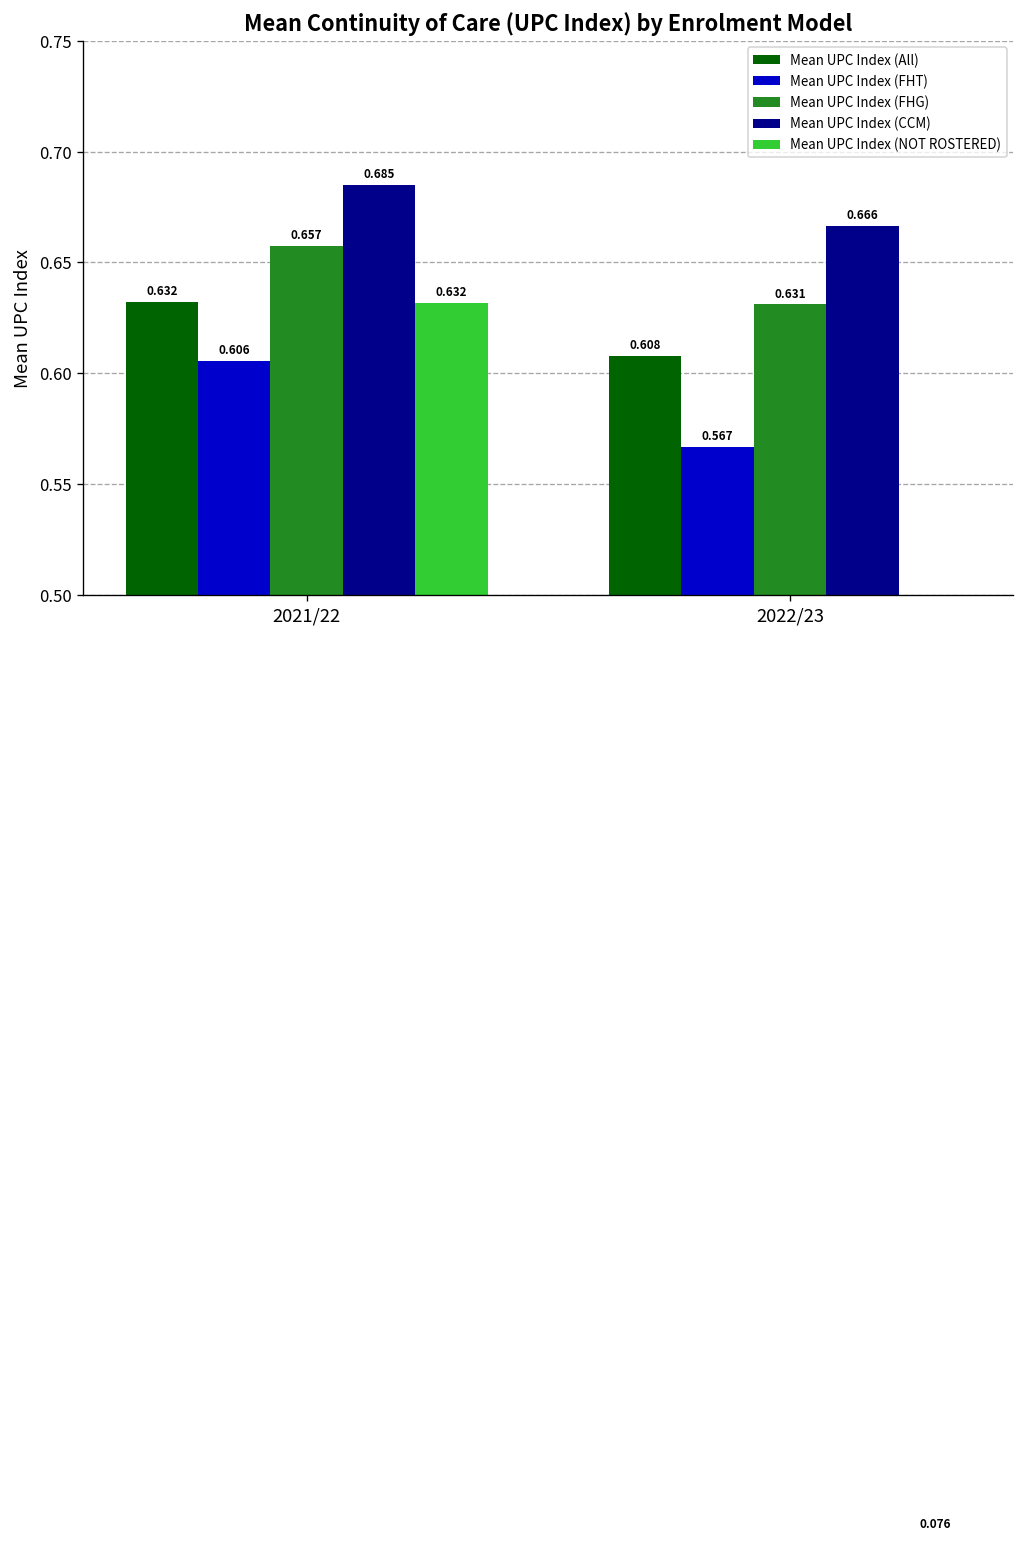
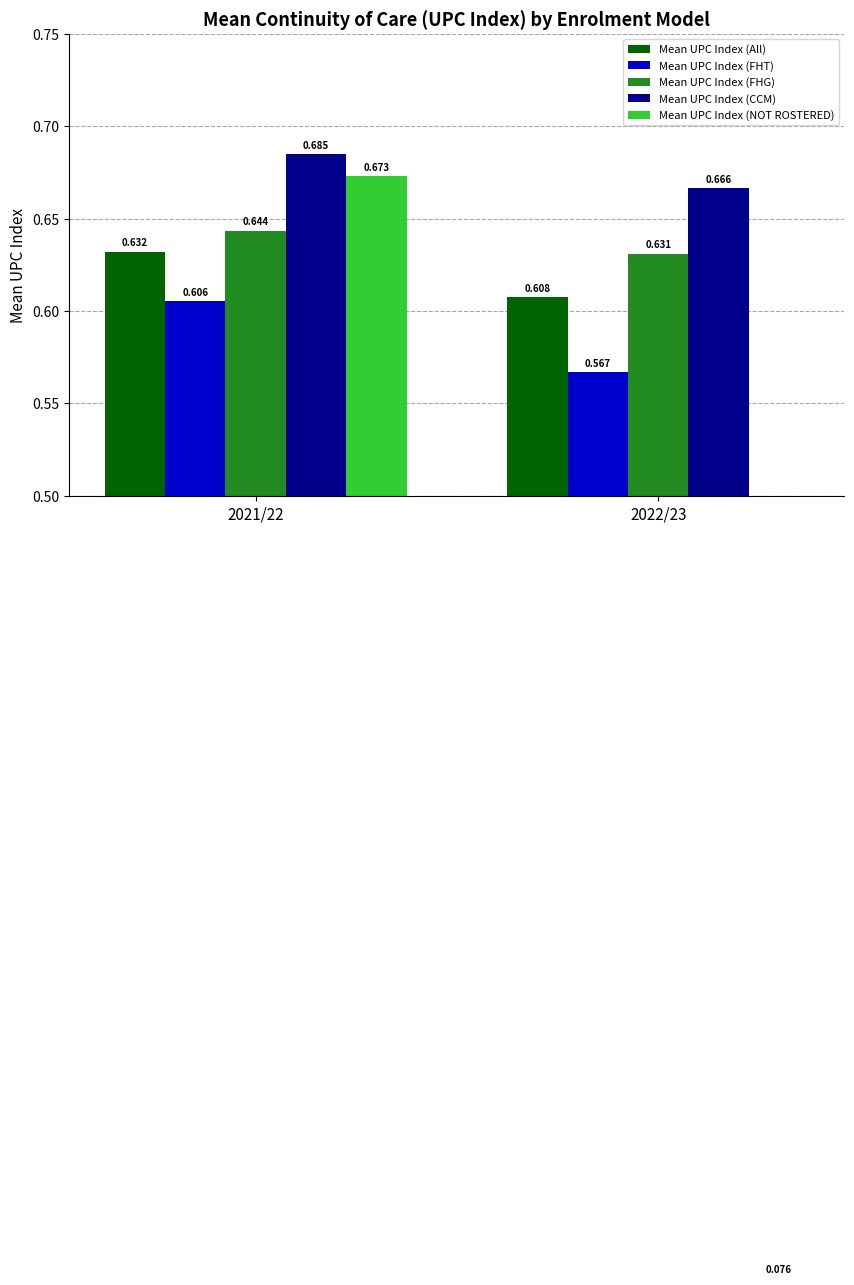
  {
    "Mean UPC Index (All)": {
      "2021/22": 0.632,
      "2022/23": 0.608
    },
    "Mean UPC Index (FHT)": {
      "2021/22": 0.606,
      "2022/23": 0.567
    },
    "Mean UPC Index (FHG)": {
-     "2021/22": 0.657,
+     "2021/22": 0.644,
      "2022/23": 0.631
    },
    "Mean UPC Index (CCM)": {
      "2021/22": 0.685,
      "2022/23": 0.666
    },
    "Mean UPC Index (NOT ROSTERED)": {
-     "2021/22": 0.632
+     "2021/22": 0.673
    }
  }
